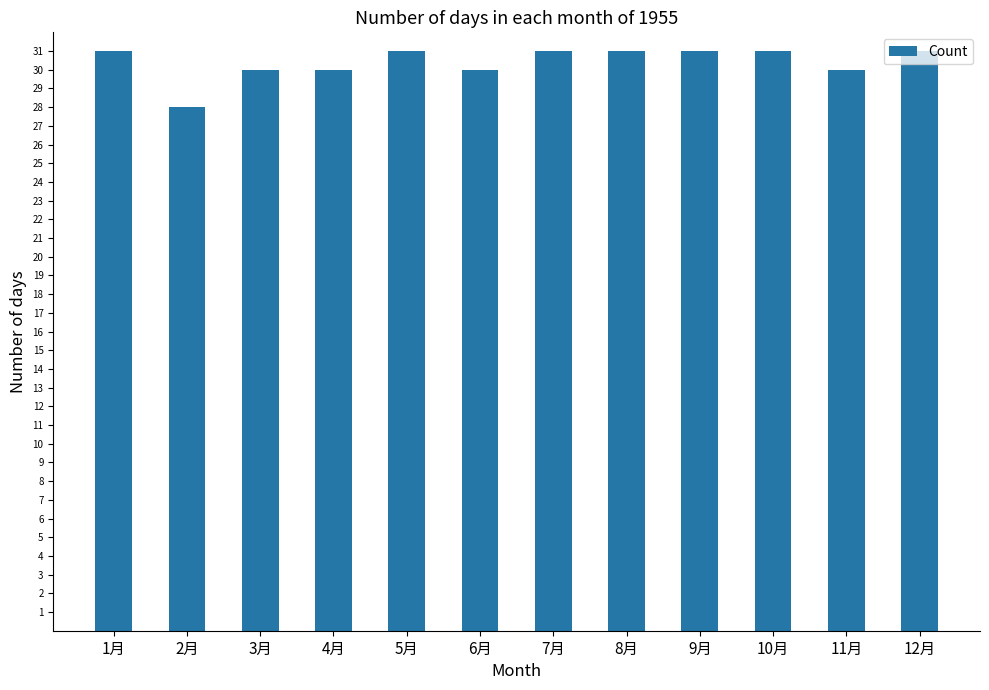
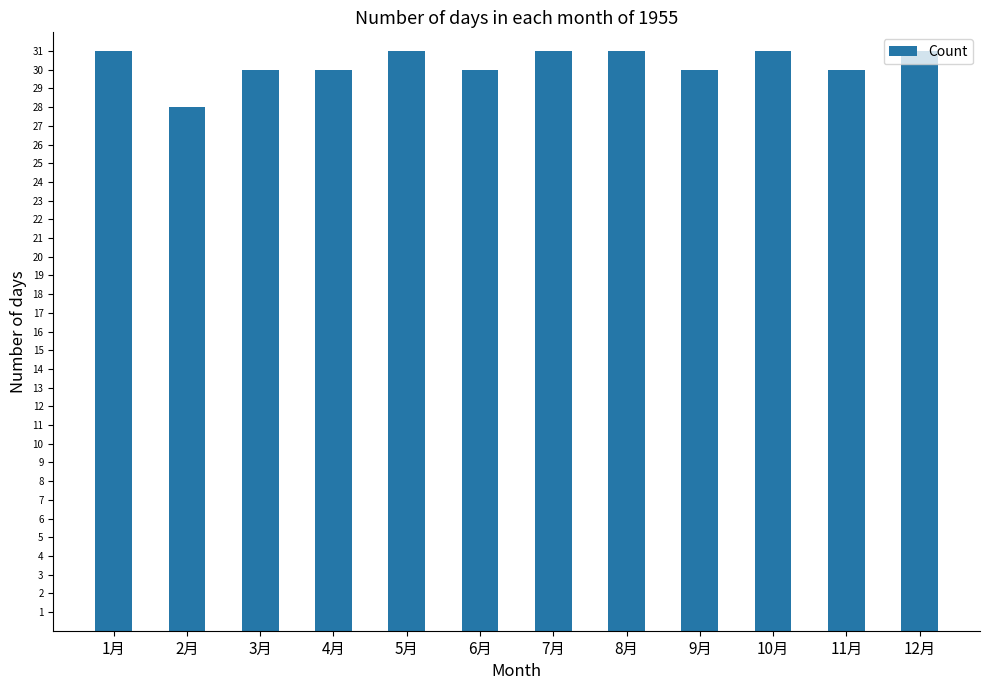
  {
    "1月": 31,
    "2月": 28,
    "3月": 30,
    "4月": 30,
    "5月": 31,
    "6月": 30,
    "7月": 31,
    "8月": 31,
-   "9月": 31,
+   "9月": 30,
    "10月": 31,
    "11月": 30
  }
